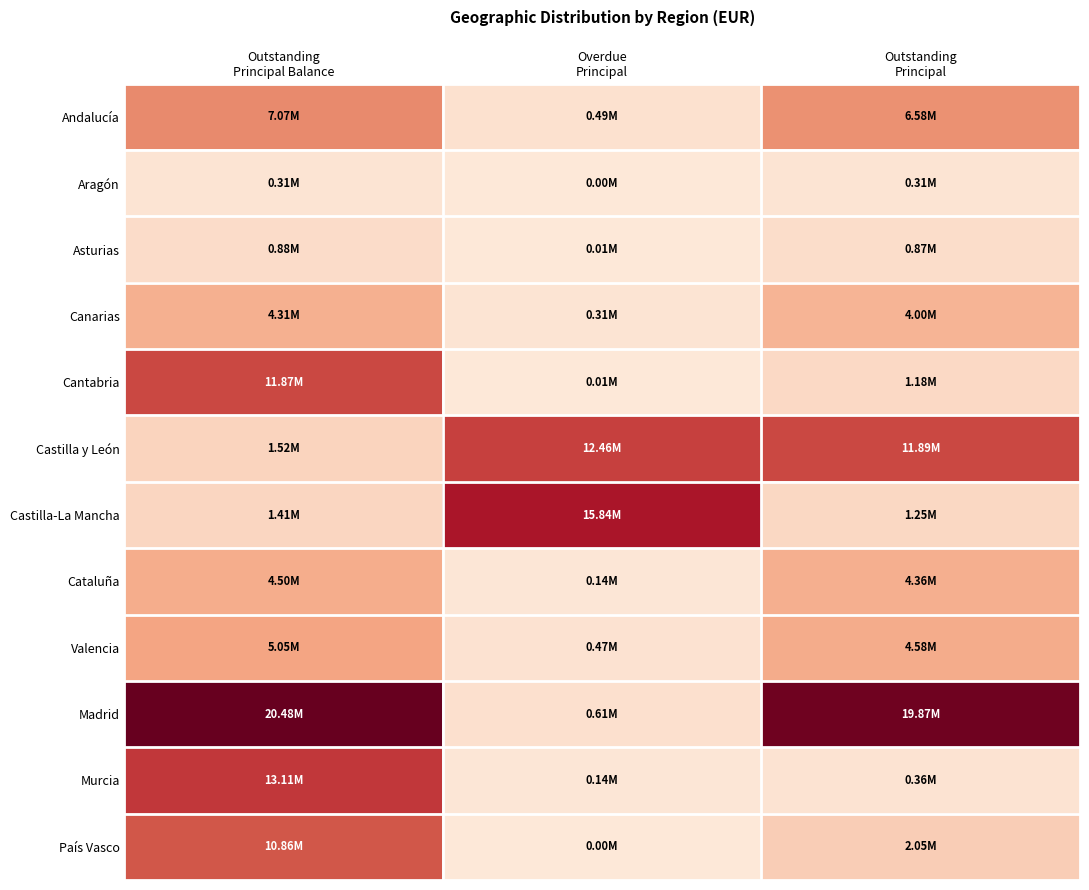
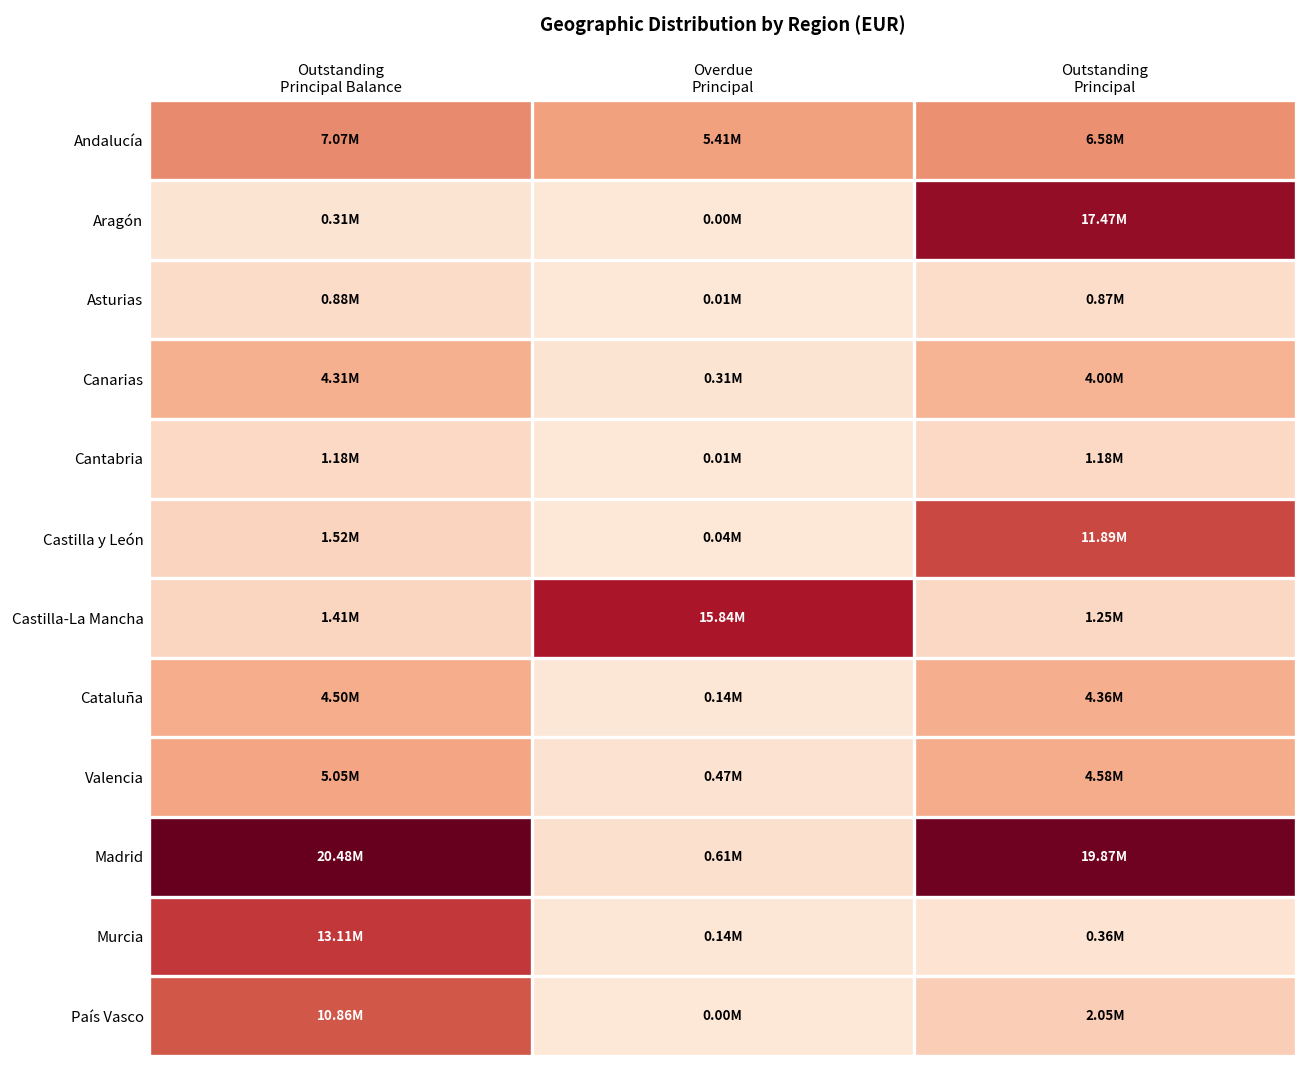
  {
    "Andalucía": {
      "Outstanding Principal Balance": "7.07M",
-     "Overdue Principal": "0.49M",
+     "Overdue Principal": "5.41M",
      "Outstanding Principal": "6.58M"
    },
    "Aragón": {
      "Outstanding Principal Balance": "0.31M",
      "Overdue Principal": "0.00M",
-     "Outstanding Principal": "0.31M"
+     "Outstanding Principal": "17.47M"
    },
    "Asturias": {
      "Outstanding Principal Balance": "0.88M",
      "Overdue Principal": "0.01M",
      "Outstanding Principal": "0.87M"
    },
    "Canarias": {
      "Outstanding Principal Balance": "4.31M",
      "Overdue Principal": "0.31M",
      "Outstanding Principal": "4.00M"
    },
    "Cantabria": {
-     "Outstanding Principal Balance": "11.87M",
+     "Outstanding Principal Balance": "1.18M",
      "Overdue Principal": "0.01M",
      "Outstanding Principal": "1.18M"
    },
    "Castilla y León": {
      "Outstanding Principal Balance": "1.52M",
-     "Overdue Principal": "12.46M",
+     "Overdue Principal": "0.04M",
      "Outstanding Principal": "11.89M"
    },
    "Castilla-La Mancha": {
      "Outstanding Principal Balance": "1.41M",
      "Overdue Principal": "15.84M",
      "Outstanding Principal": "1.25M"
    },
    "Cataluña": {
      "Outstanding Principal Balance": "4.50M",
      "Overdue Principal": "0.14M",
      "Outstanding Principal": "4.36M"
    },
    "Valencia": {
      "Outstanding Principal Balance": "5.05M",
      "Overdue Principal": "0.47M",
      "Outstanding Principal": "4.58M"
    },
    "Madrid": {
      "Outstanding Principal Balance": "20.48M",
      "Overdue Principal": "0.61M",
      "Outstanding Principal": "19.87M"
    },
    "Murcia": {
      "Outstanding Principal Balance": "13.11M",
      "Overdue Principal": "0.14M",
      "Outstanding Principal": "0.36M"
    },
    "País Vasco": {
      "Outstanding Principal Balance": "10.86M",
      "Overdue Principal": "0.00M",
      "Outstanding Principal": "2.05M"
    }
  }
